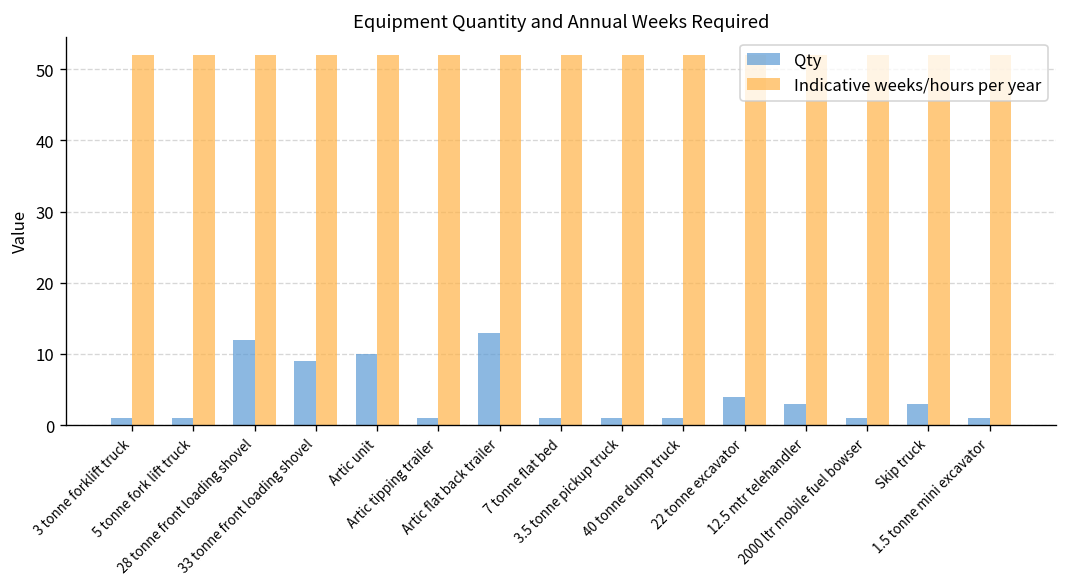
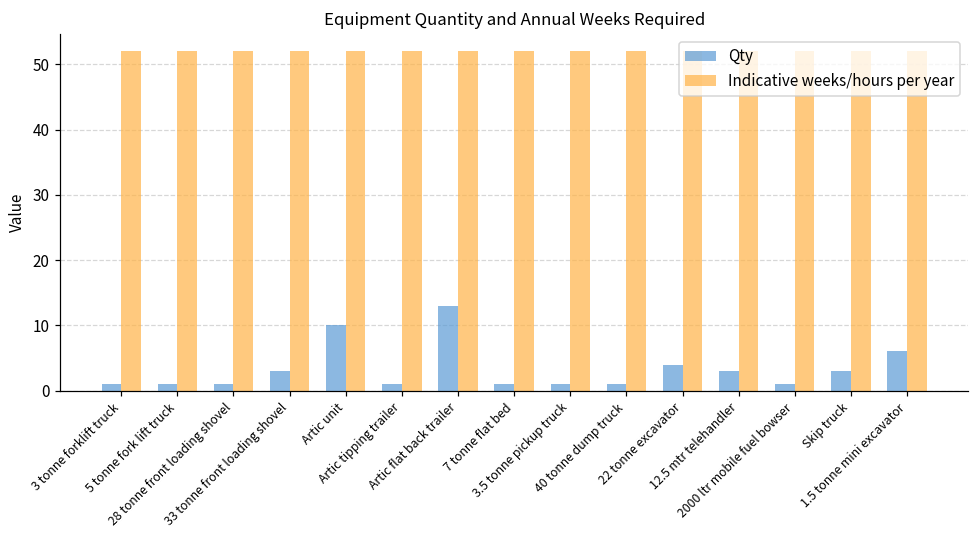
  {
    "Qty": {
      "3 tonne forklift truck": 1,
      "5 tonne fork lift truck": 1,
-     "28 tonne front loading shovel": 12,
-     "33 tonne front loading shovel": 9,
+     "28 tonne front loading shovel": 1,
+     "33 tonne front loading shovel": 3,
      "Artic unit": 10,
      "Artic tipping trailer": 1,
      "Artic flat back trailer": 13,
      "7 tonne flat bed": 1,
      "3.5 tonne pickup truck": 1,
      "40 tonne dump truck": 1,
      "22 tonne excavator": 4,
      "12.5 mtr telehandler": 3,
      "2000 ltr mobile fuel bowser": 1,
      "Skip truck": 3,
-     "1.5 tonne mini excavator": 1
+     "1.5 tonne mini excavator": 6
    },
    "Indicative weeks/hours per year": {
      "3 tonne forklift truck": 52,
      "5 tonne fork lift truck": 52,
      "28 tonne front loading shovel": 52,
      "33 tonne front loading shovel": 52,
      "Artic unit": 52,
      "Artic tipping trailer": 52,
      "Artic flat back trailer": 52,
      "7 tonne flat bed": 52,
      "3.5 tonne pickup truck": 52,
      "40 tonne dump truck": 52
    }
  }
